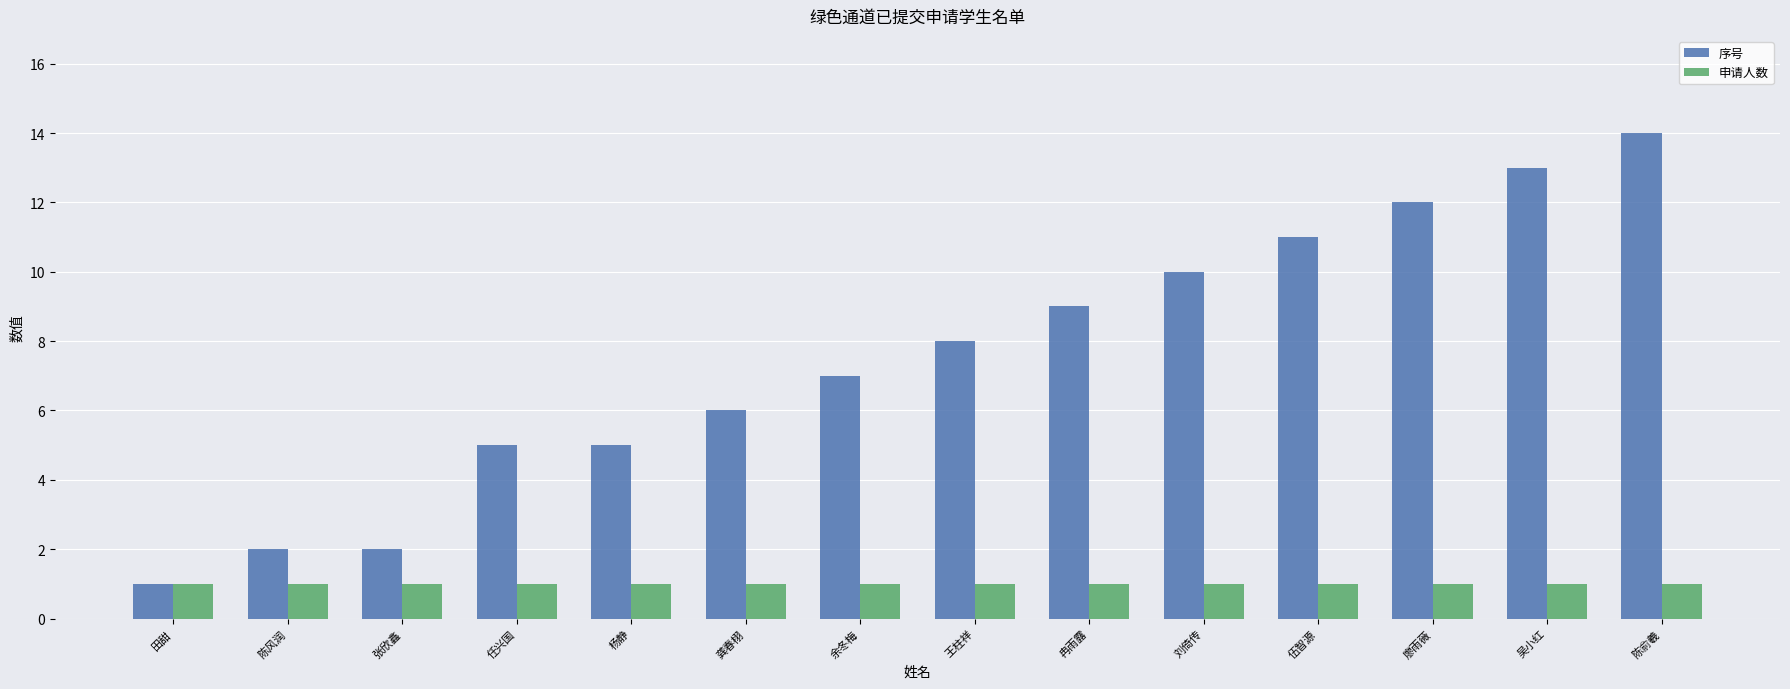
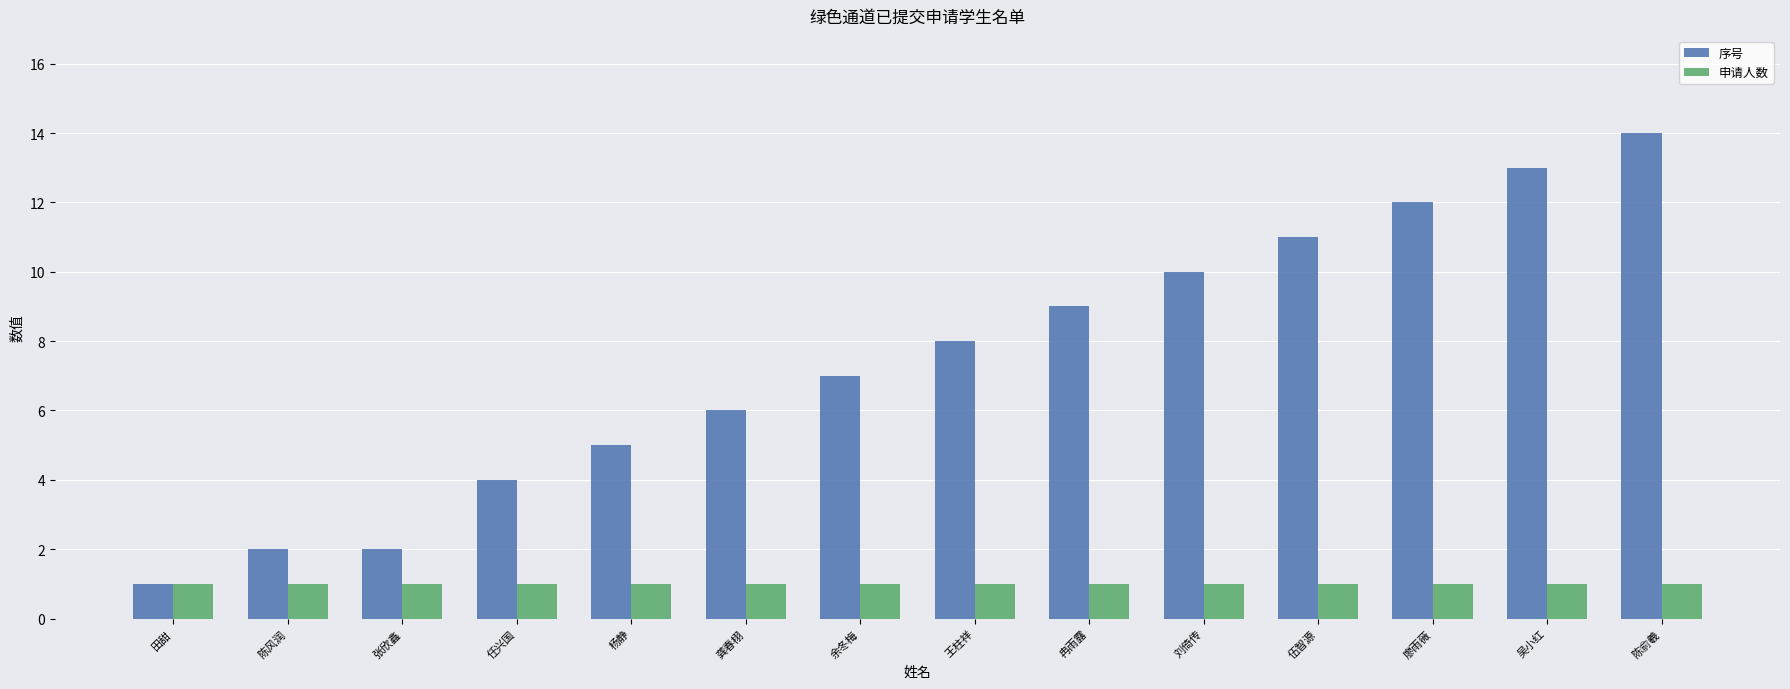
  {
    "序号": {
      "田甜": 1,
      "陈风润": 2,
      "张欣鑫": 2,
-     "任兴国": 5,
+     "任兴国": 4,
      "杨静": 5,
      "龚春栩": 6,
      "余冬梅": 7,
      "王柱祥": 8,
      "冉雨露": 9,
      "刘倚传": 10,
      "伍智源": 11,
      "廖雨薇": 12,
      "吴小红": 13,
      "陈俞羲": 14
    },
    "申请人数": {
      "田甜": 1,
      "陈风润": 1,
      "张欣鑫": 1,
      "任兴国": 1,
      "杨静": 1,
      "龚春栩": 1,
      "余冬梅": 1,
      "王柱祥": 1,
      "冉雨露": 1,
      "刘倚传": 1,
      "伍智源": 1,
      "廖雨薇": 1,
      "吴小红": 1,
      "陈俞羲": 1
    }
  }
